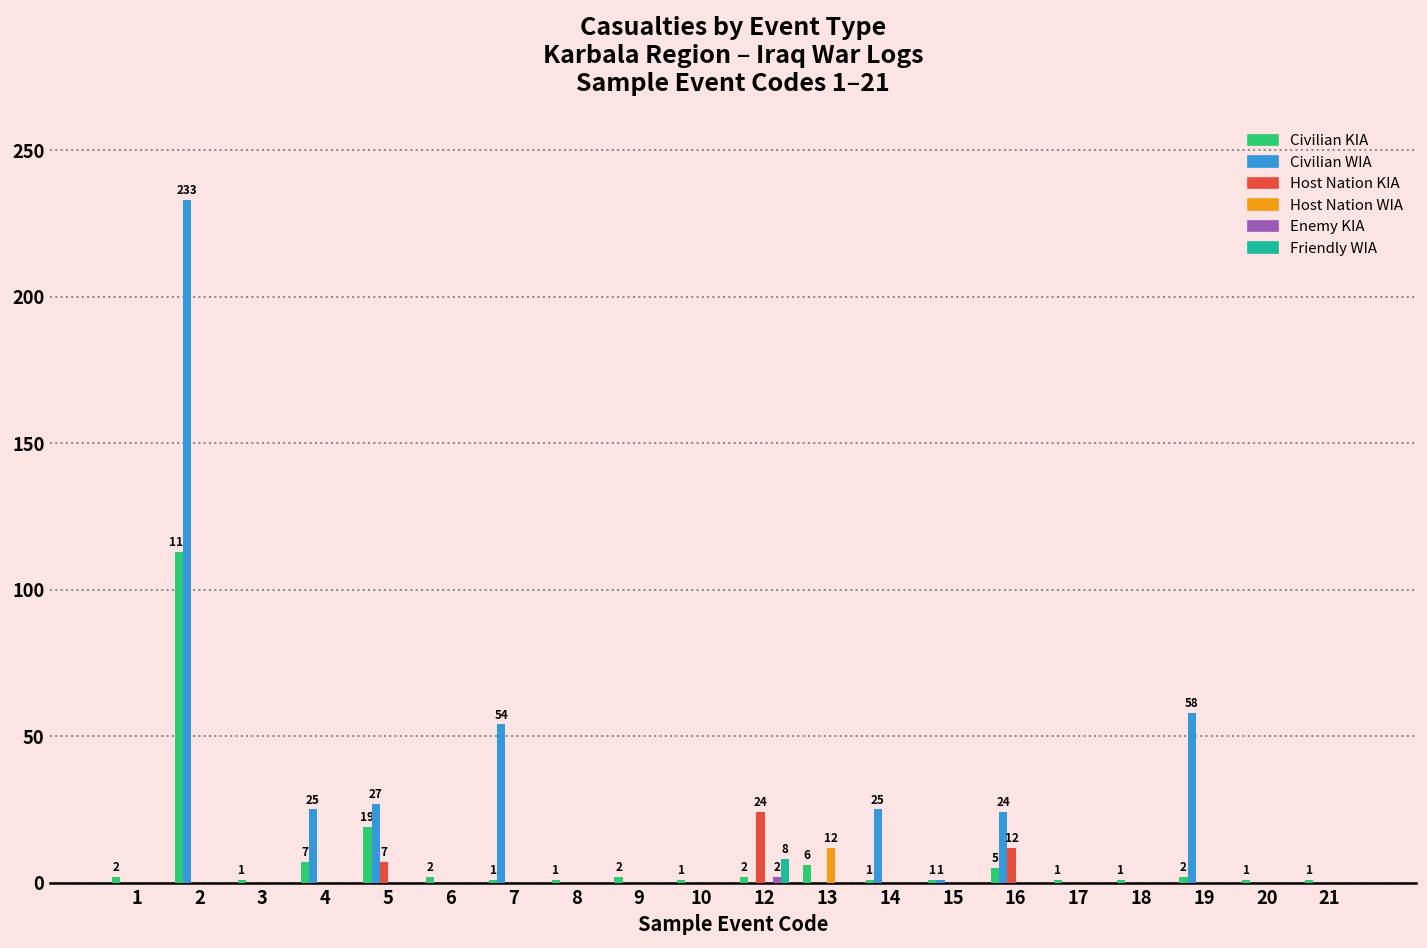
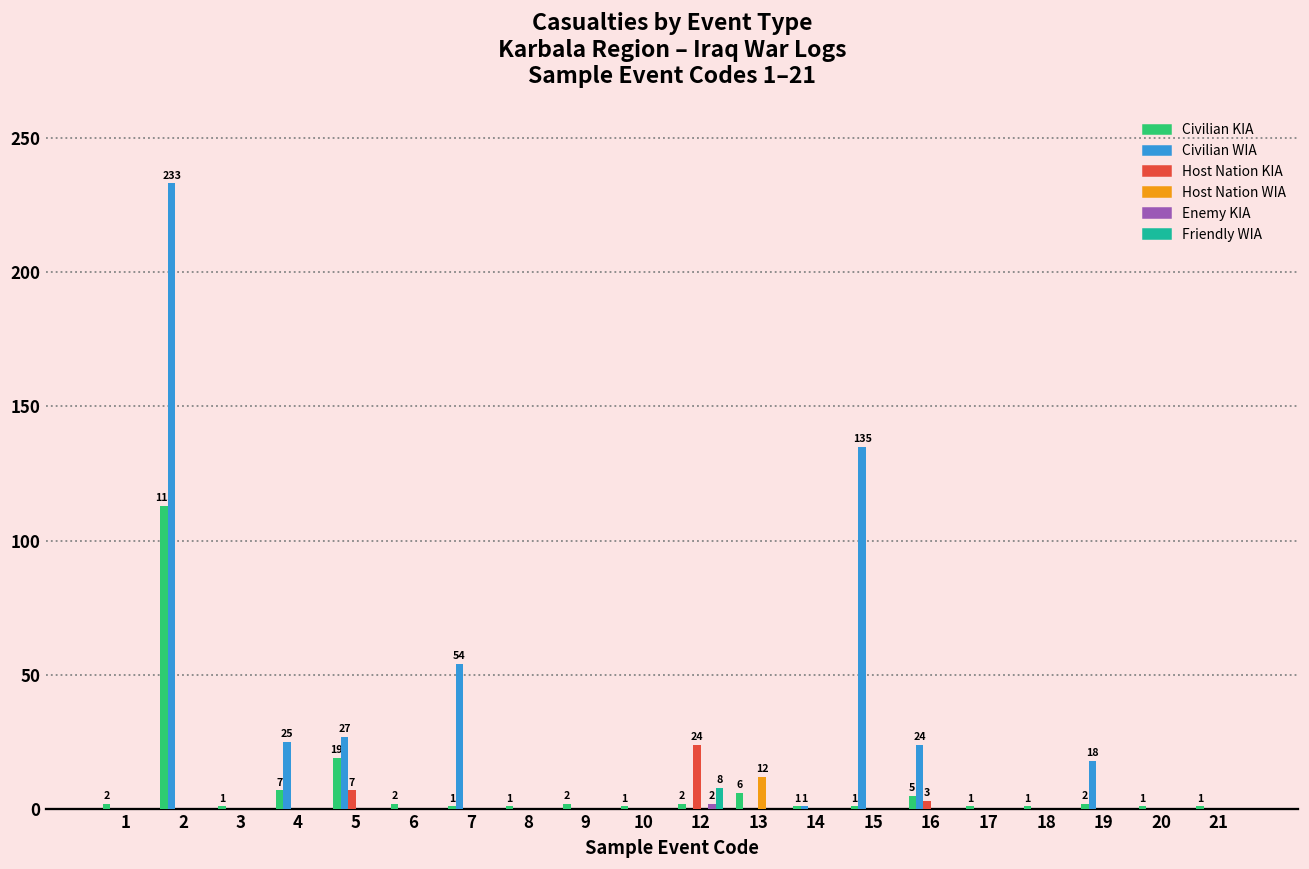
  {
    "Civilian WIA": {
      "2": 233,
      "4": 25,
      "5": 27,
      "7": 54,
-     "14": 25,
-     "15": 1,
+     "14": 1,
+     "15": 135,
      "16": 24,
-     "19": 58
+     "19": 18
    },
    "Host Nation KIA": {
      "5": 7,
      "12": 24,
-     "16": 12
+     "16": 3
    },
    "Host Nation WIA": {
      "13": 12
    },
    "Enemy KIA": {
      "12": 2
    }
  }
